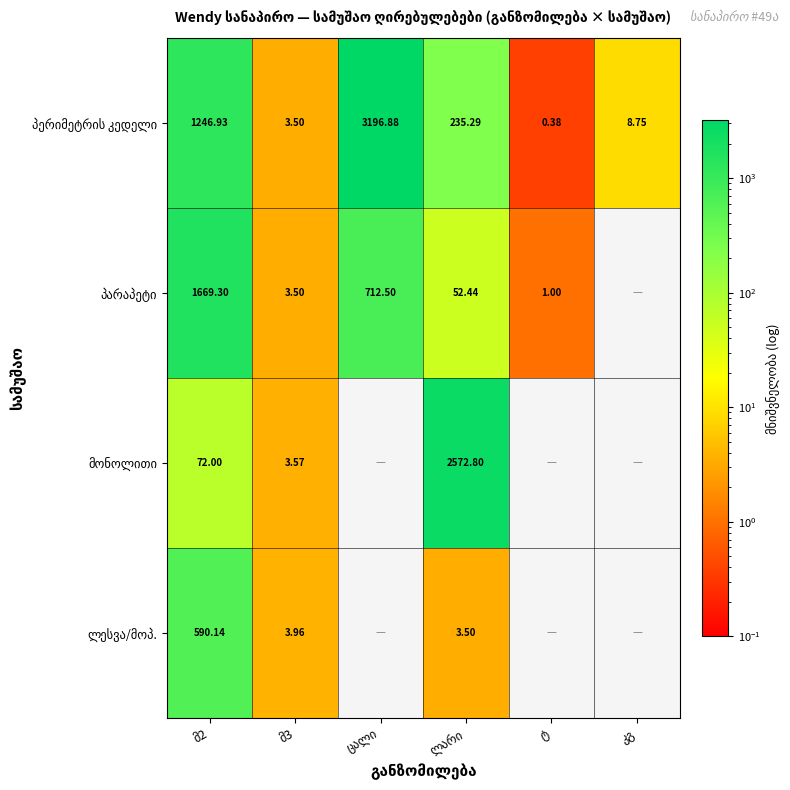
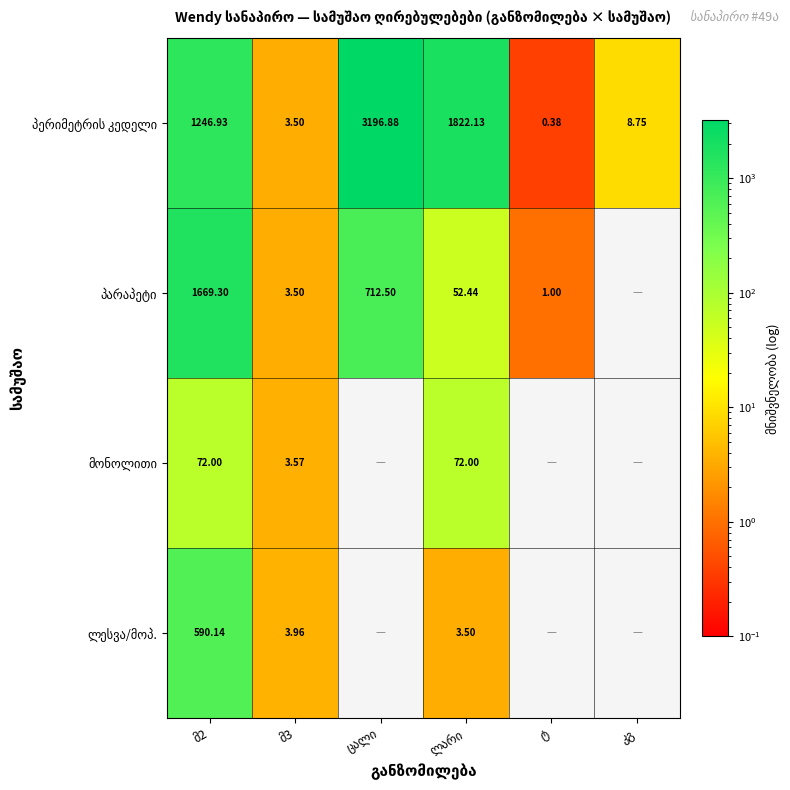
  {
    "პერიმეტრის კედელი": {
      "მ2": 1246.93,
      "მ3": 3.50,
      "ცალი": 3196.88,
-     "ლარი": 235.29,
+     "ლარი": 1822.13,
      "ტ": 0.38,
      "კგ": 8.75
    },
    "პარაპეტი": {
      "მ2": 1669.30,
      "მ3": 3.50,
      "ცალი": 712.50,
      "ლარი": 52.44,
      "ტ": 1.00
    },
    "მონოლითი": {
      "მ2": 72.00,
      "მ3": 3.57,
-     "ლარი": 2572.80
+     "ლარი": 72.00
    },
    "ლესვა/მოპ.": {
      "მ2": 590.14,
      "მ3": 3.96,
      "ლარი": 3.50
    }
  }
